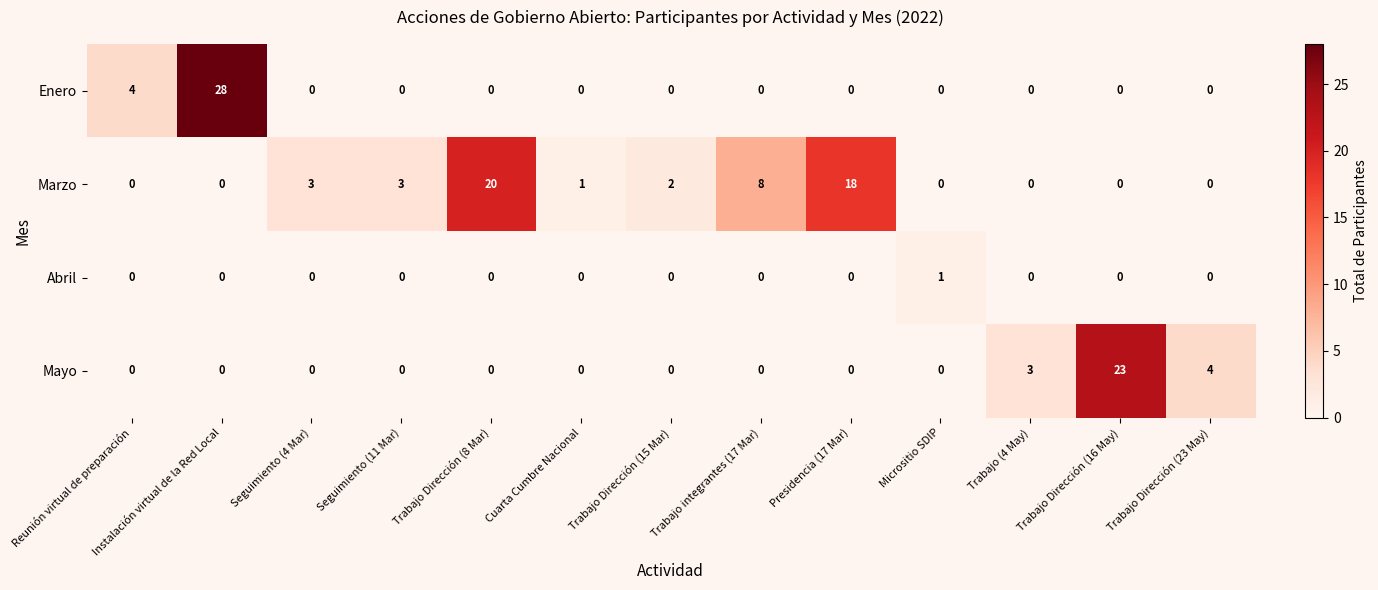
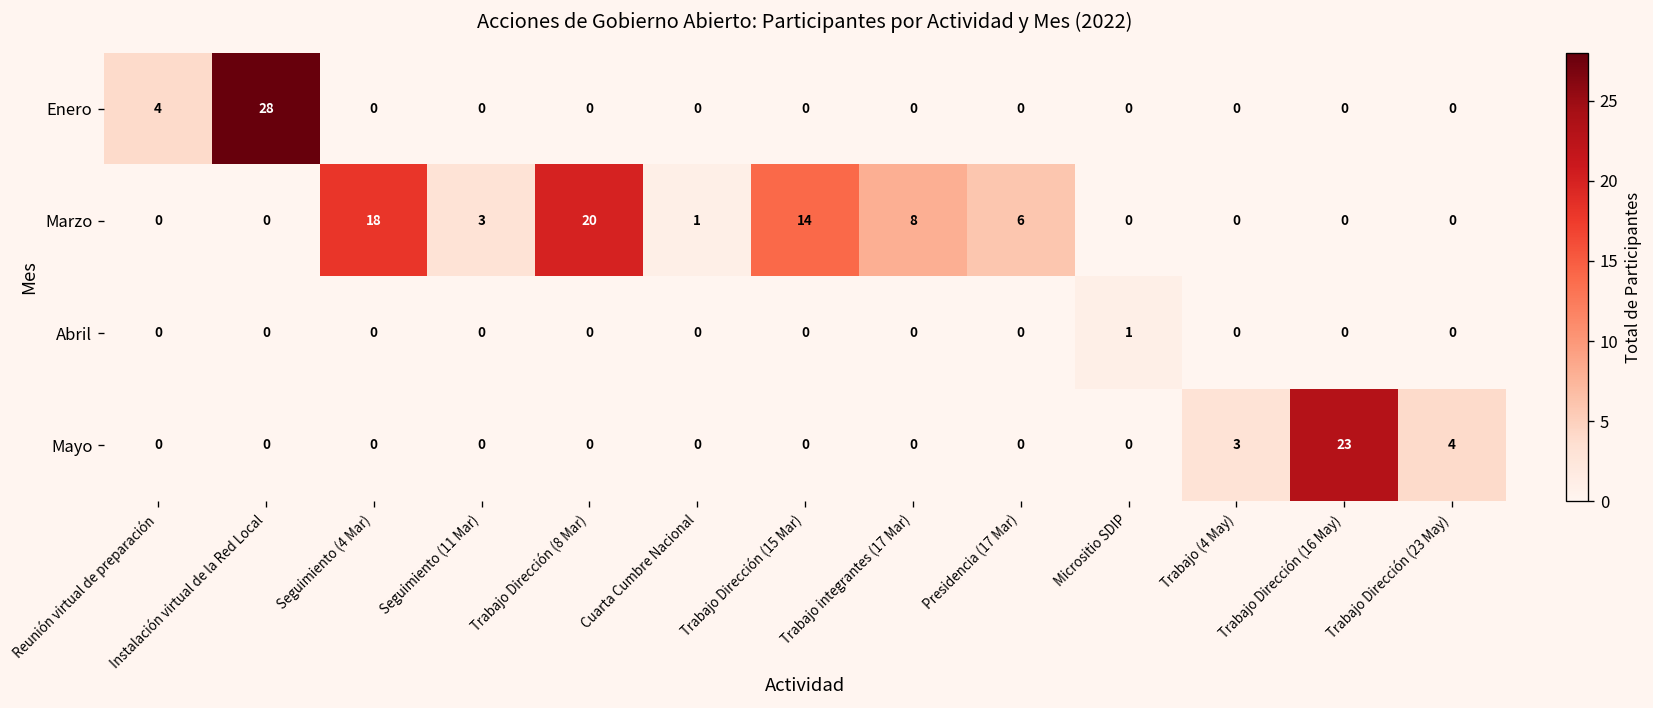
  {
    "Enero": {
      "Reunión virtual de preparación": 4,
      "Instalación virtual de la Red Local": 28,
      "Seguimiento (4 Mar)": 0,
      "Seguimiento (11 Mar)": 0,
      "Trabajo Dirección (8 Mar)": 0,
      "Cuarta Cumbre Nacional": 0,
      "Trabajo Dirección (15 Mar)": 0,
      "Trabajo integrantes (17 Mar)": 0,
      "Presidencia (17 Mar)": 0,
      "Micrositio SDIP": 0,
      "Trabajo (4 May)": 0,
      "Trabajo Dirección (16 May)": 0,
      "Trabajo Dirección (23 May)": 0
    },
    "Marzo": {
      "Reunión virtual de preparación": 0,
      "Instalación virtual de la Red Local": 0,
-     "Seguimiento (4 Mar)": 3,
+     "Seguimiento (4 Mar)": 18,
      "Seguimiento (11 Mar)": 3,
      "Trabajo Dirección (8 Mar)": 20,
      "Cuarta Cumbre Nacional": 1,
-     "Trabajo Dirección (15 Mar)": 2,
+     "Trabajo Dirección (15 Mar)": 14,
      "Trabajo integrantes (17 Mar)": 8,
-     "Presidencia (17 Mar)": 18,
+     "Presidencia (17 Mar)": 6,
      "Micrositio SDIP": 0,
      "Trabajo (4 May)": 0,
      "Trabajo Dirección (16 May)": 0,
      "Trabajo Dirección (23 May)": 0
    },
    "Abril": {
      "Reunión virtual de preparación": 0,
      "Instalación virtual de la Red Local": 0,
      "Seguimiento (4 Mar)": 0,
      "Seguimiento (11 Mar)": 0,
      "Trabajo Dirección (8 Mar)": 0,
      "Cuarta Cumbre Nacional": 0,
      "Trabajo Dirección (15 Mar)": 0,
      "Trabajo integrantes (17 Mar)": 0,
      "Presidencia (17 Mar)": 0,
      "Micrositio SDIP": 1,
      "Trabajo (4 May)": 0,
      "Trabajo Dirección (16 May)": 0,
      "Trabajo Dirección (23 May)": 0
    },
    "Mayo": {
      "Reunión virtual de preparación": 0,
      "Instalación virtual de la Red Local": 0,
      "Seguimiento (4 Mar)": 0,
      "Seguimiento (11 Mar)": 0,
      "Trabajo Dirección (8 Mar)": 0,
      "Cuarta Cumbre Nacional": 0,
      "Trabajo Dirección (15 Mar)": 0,
      "Trabajo integrantes (17 Mar)": 0,
      "Presidencia (17 Mar)": 0,
      "Micrositio SDIP": 0,
      "Trabajo (4 May)": 3,
      "Trabajo Dirección (16 May)": 23,
      "Trabajo Dirección (23 May)": 4
    }
  }
